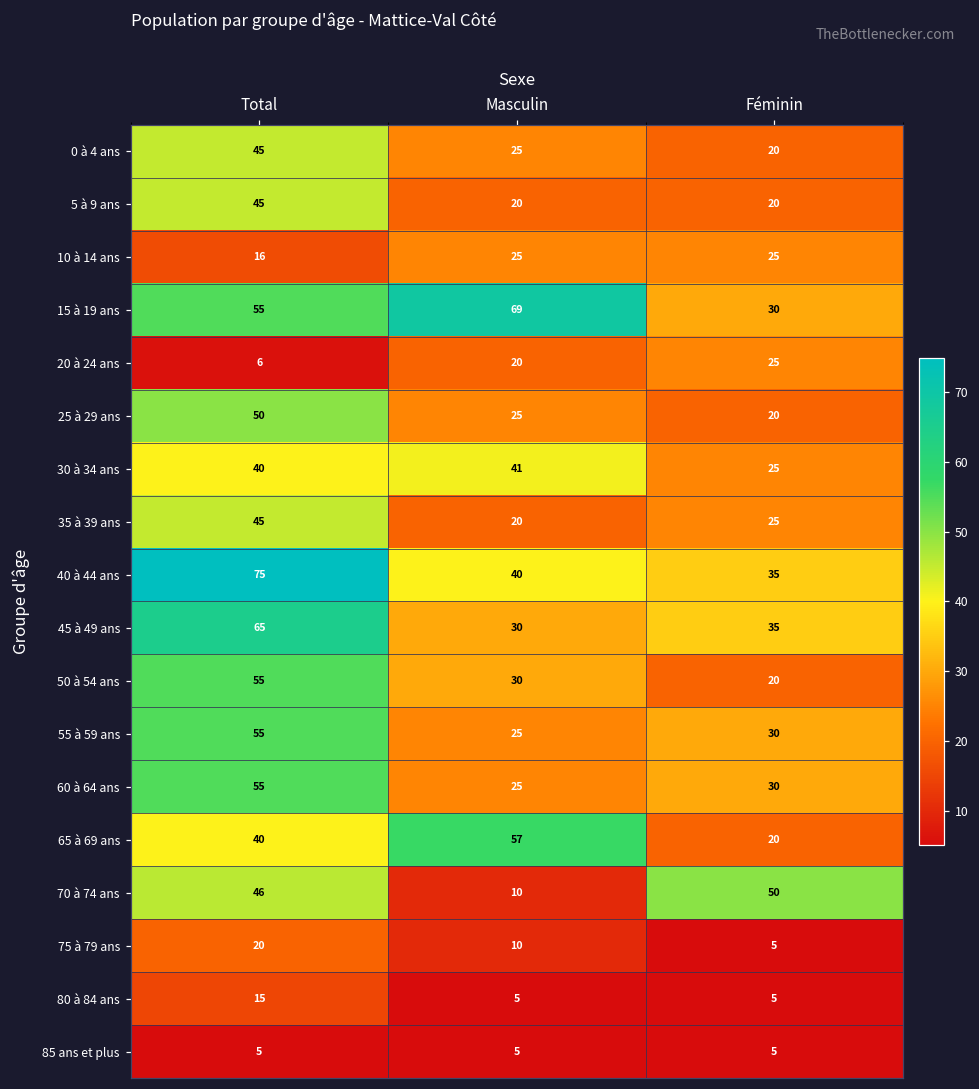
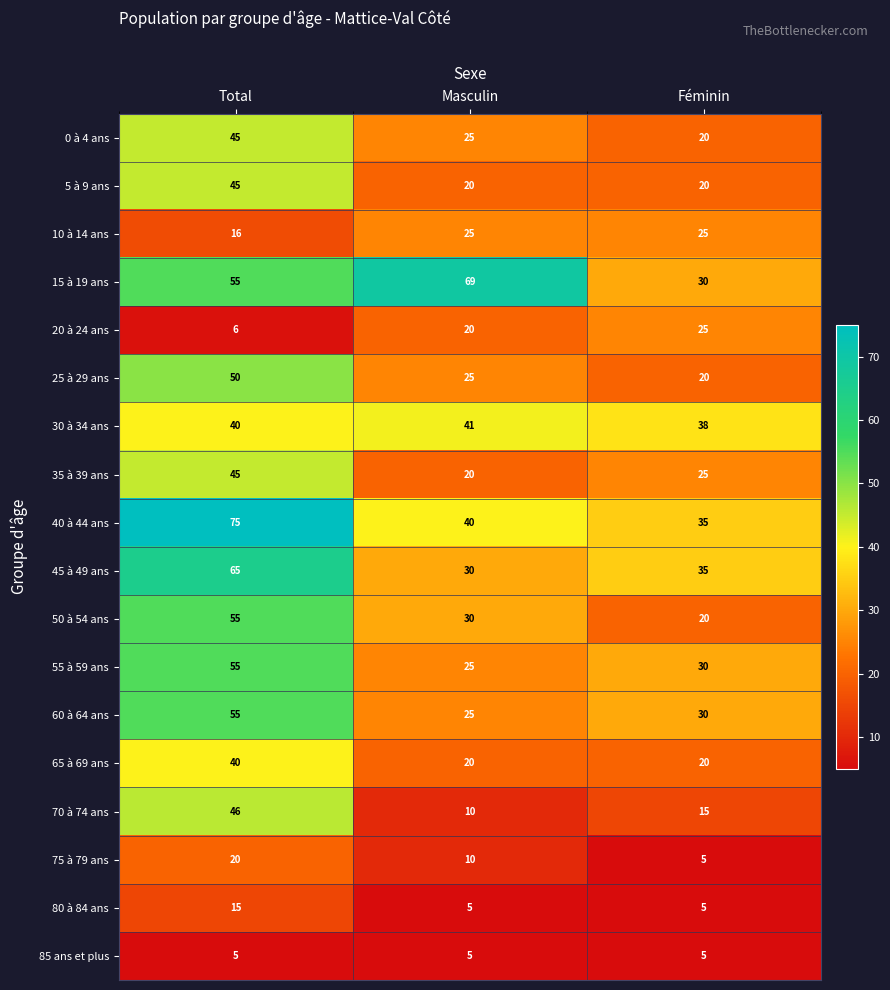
  {
    "0 à 4 ans": {
      "Total": 45,
      "Masculin": 25,
      "Féminin": 20
    },
    "5 à 9 ans": {
      "Total": 45,
      "Masculin": 20,
      "Féminin": 20
    },
    "10 à 14 ans": {
      "Total": 16,
      "Masculin": 25,
      "Féminin": 25
    },
    "15 à 19 ans": {
      "Total": 55,
      "Masculin": 69,
      "Féminin": 30
    },
    "20 à 24 ans": {
      "Total": 6,
      "Masculin": 20,
      "Féminin": 25
    },
    "25 à 29 ans": {
      "Total": 50,
      "Masculin": 25,
      "Féminin": 20
    },
    "30 à 34 ans": {
      "Total": 40,
      "Masculin": 41,
-     "Féminin": 25
+     "Féminin": 38
    },
    "35 à 39 ans": {
      "Total": 45,
      "Masculin": 20,
      "Féminin": 25
    },
    "40 à 44 ans": {
      "Total": 75,
      "Masculin": 40,
      "Féminin": 35
    },
    "45 à 49 ans": {
      "Total": 65,
      "Masculin": 30,
      "Féminin": 35
    },
    "50 à 54 ans": {
      "Total": 55,
      "Masculin": 30,
      "Féminin": 20
    },
    "55 à 59 ans": {
      "Total": 55,
      "Masculin": 25,
      "Féminin": 30
    },
    "60 à 64 ans": {
      "Total": 55,
      "Masculin": 25,
      "Féminin": 30
    },
    "65 à 69 ans": {
      "Total": 40,
-     "Masculin": 57,
+     "Masculin": 20,
      "Féminin": 20
    },
    "70 à 74 ans": {
      "Total": 46,
      "Masculin": 10,
-     "Féminin": 50
+     "Féminin": 15
    },
    "75 à 79 ans": {
      "Total": 20,
      "Masculin": 10,
      "Féminin": 5
    },
    "80 à 84 ans": {
      "Total": 15,
      "Masculin": 5,
      "Féminin": 5
    },
    "85 ans et plus": {
      "Total": 5,
      "Masculin": 5,
      "Féminin": 5
    }
  }
